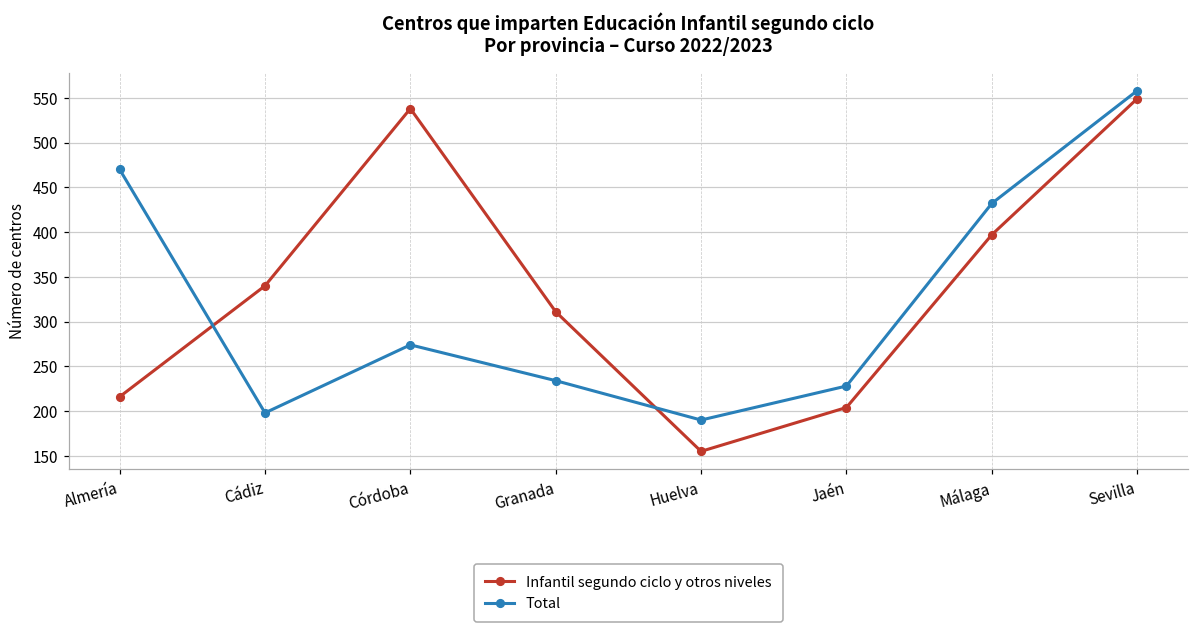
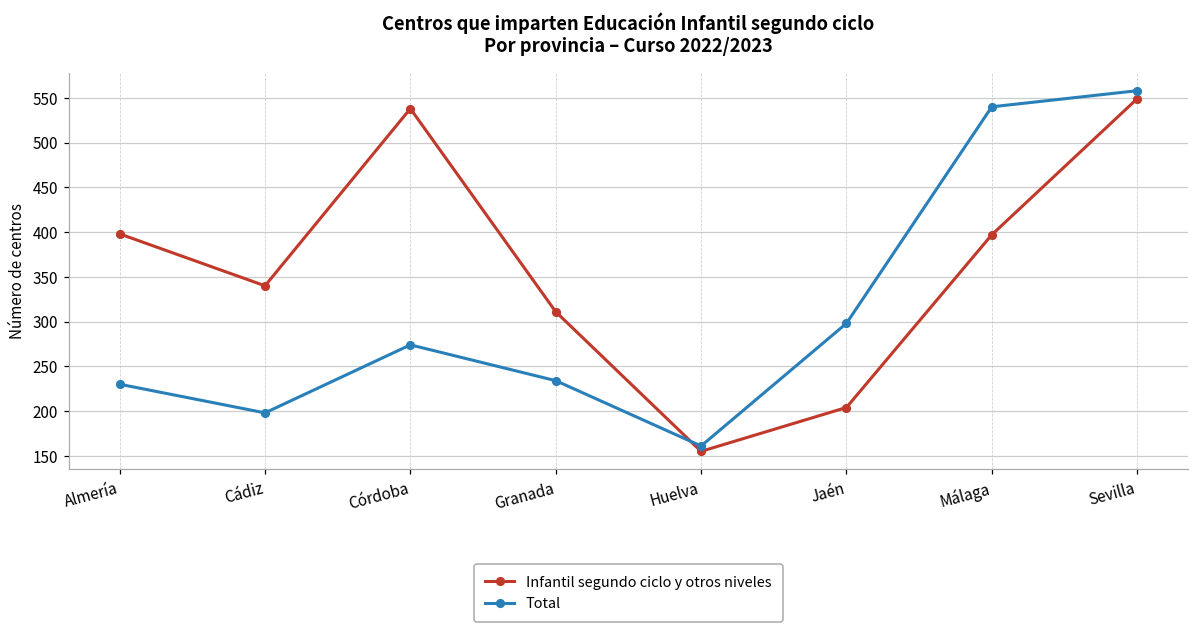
  {
    "Infantil segundo ciclo y otros niveles": {
-     "Almería": 220,
+     "Almería": 400,
      "Cádiz": 340,
      "Córdoba": 540,
      "Granada": 310,
      "Huelva": 160,
      "Jaén": 200,
      "Málaga": 400,
      "Sevilla": 550
    },
    "Total": {
-     "Almería": 470,
+     "Almería": 230,
      "Cádiz": 200,
      "Córdoba": 270,
      "Granada": 230,
-     "Huelva": 190,
-     "Jaén": 230,
-     "Málaga": 430,
+     "Huelva": 160,
+     "Jaén": 300,
+     "Málaga": 540,
      "Sevilla": 560
    }
  }
